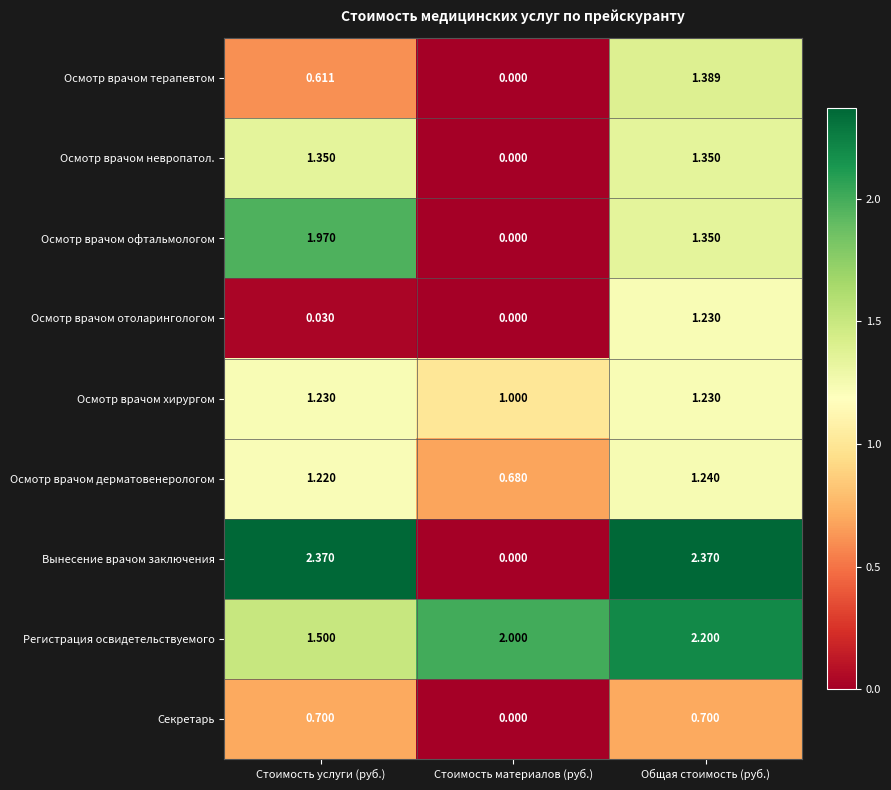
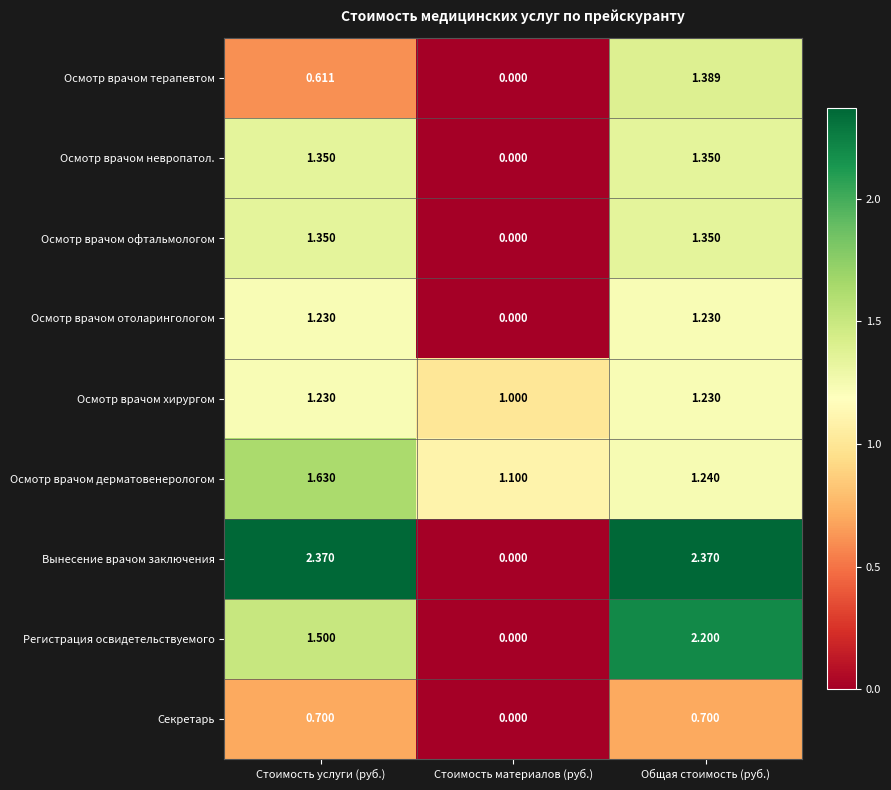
  {
    "Осмотр врачом терапевтом": {
      "Стоимость услуги (руб.)": 0.611,
      "Стоимость материалов (руб.)": 0.000,
      "Общая стоимость (руб.)": 1.389
    },
    "Осмотр врачом невропатол.": {
      "Стоимость услуги (руб.)": 1.350,
      "Стоимость материалов (руб.)": 0.000,
      "Общая стоимость (руб.)": 1.350
    },
    "Осмотр врачом офтальмологом": {
-     "Стоимость услуги (руб.)": 1.970,
+     "Стоимость услуги (руб.)": 1.350,
      "Стоимость материалов (руб.)": 0.000,
      "Общая стоимость (руб.)": 1.350
    },
    "Осмотр врачом отоларингологом": {
-     "Стоимость услуги (руб.)": 0.030,
+     "Стоимость услуги (руб.)": 1.230,
      "Стоимость материалов (руб.)": 0.000,
      "Общая стоимость (руб.)": 1.230
    },
    "Осмотр врачом хирургом": {
      "Стоимость услуги (руб.)": 1.230,
      "Стоимость материалов (руб.)": 1.000,
      "Общая стоимость (руб.)": 1.230
    },
    "Осмотр врачом дерматовенерологом": {
-     "Стоимость услуги (руб.)": 1.220,
-     "Стоимость материалов (руб.)": 0.680,
+     "Стоимость услуги (руб.)": 1.630,
+     "Стоимость материалов (руб.)": 1.100,
      "Общая стоимость (руб.)": 1.240
    },
    "Вынесение врачом заключения": {
      "Стоимость услуги (руб.)": 2.370,
      "Стоимость материалов (руб.)": 0.000,
      "Общая стоимость (руб.)": 2.370
    },
    "Регистрация освидетельствуемого": {
      "Стоимость услуги (руб.)": 1.500,
-     "Стоимость материалов (руб.)": 2.000,
+     "Стоимость материалов (руб.)": 0.000,
      "Общая стоимость (руб.)": 2.200
    },
    "Секретарь": {
      "Стоимость услуги (руб.)": 0.700,
      "Стоимость материалов (руб.)": 0.000,
      "Общая стоимость (руб.)": 0.700
    }
  }
